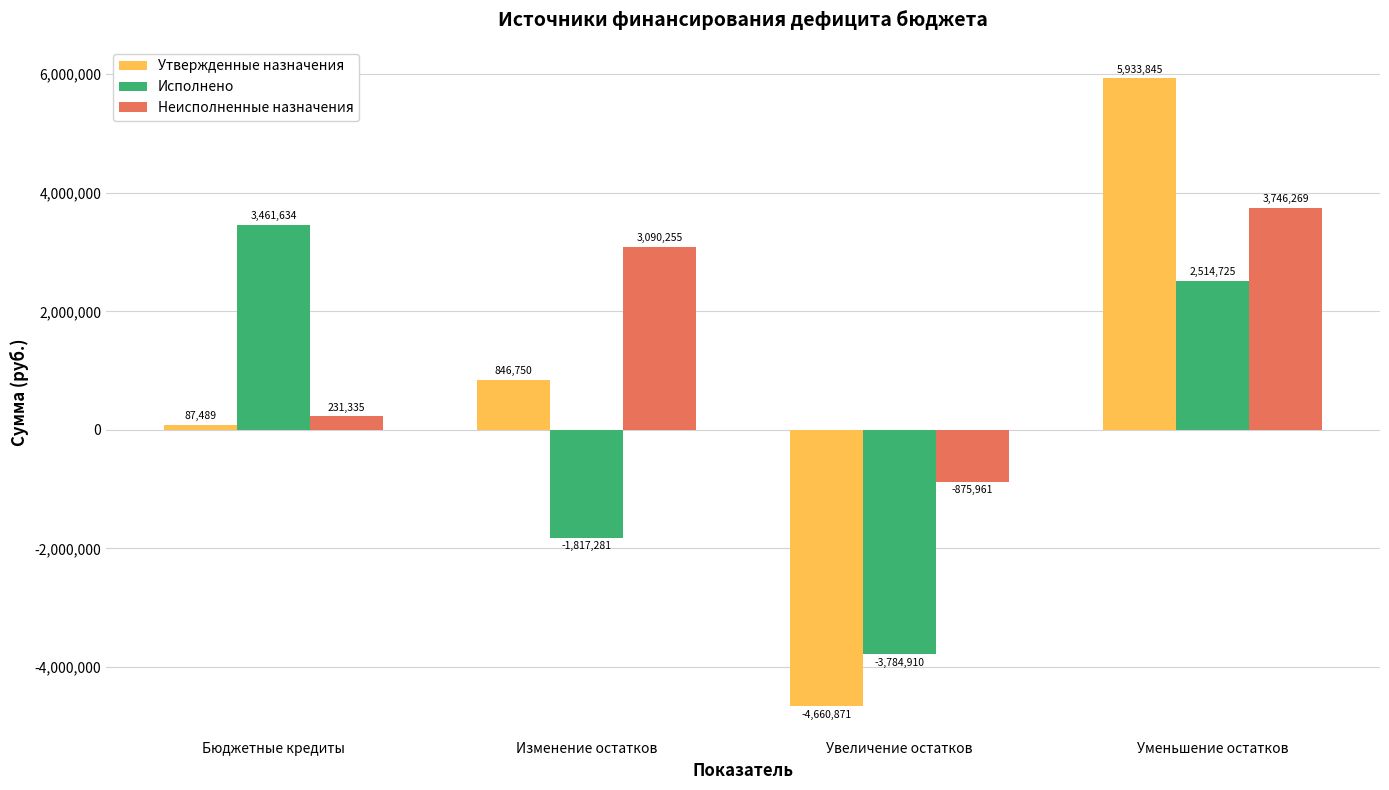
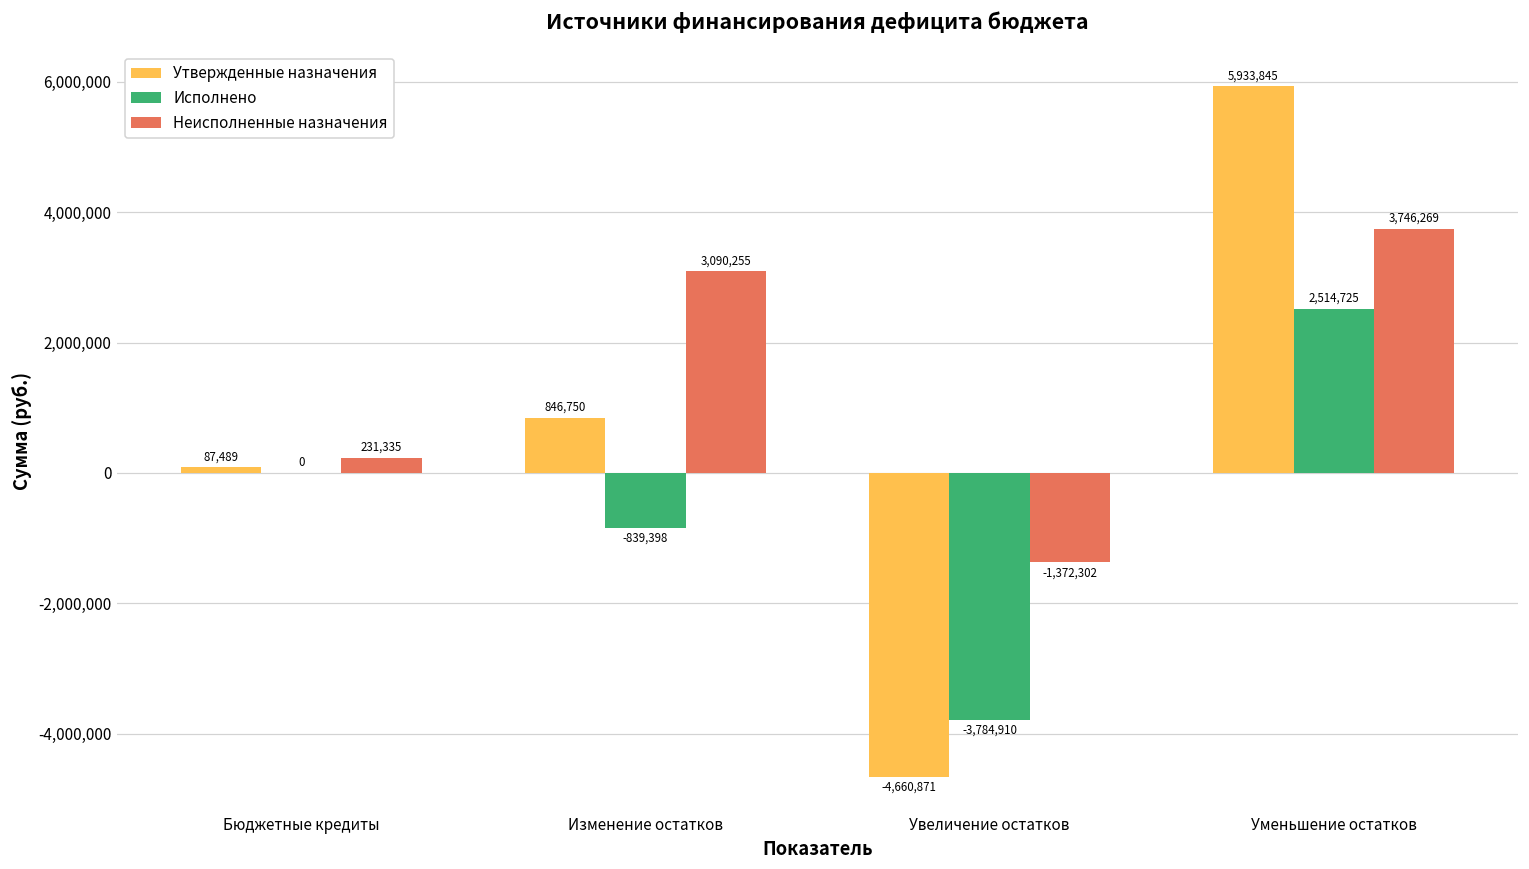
  {
    "Утвержденные назначения": {
      "Бюджетные кредиты": "87,489",
      "Изменение остатков": "846,750",
      "Увеличение остатков": "-4,660,871",
      "Уменьшение остатков": "5,933,845"
    },
    "Исполнено": {
-     "Бюджетные кредиты": "3,461,634",
-     "Изменение остатков": "-1,817,281",
+     "Бюджетные кредиты": "0",
+     "Изменение остатков": "-839,398",
      "Увеличение остатков": "-3,784,910",
      "Уменьшение остатков": "2,514,725"
    },
    "Неисполненные назначения": {
      "Бюджетные кредиты": "231,335",
      "Изменение остатков": "3,090,255",
-     "Увеличение остатков": "-875,961",
+     "Увеличение остатков": "-1,372,302",
      "Уменьшение остатков": "3,746,269"
    }
  }
